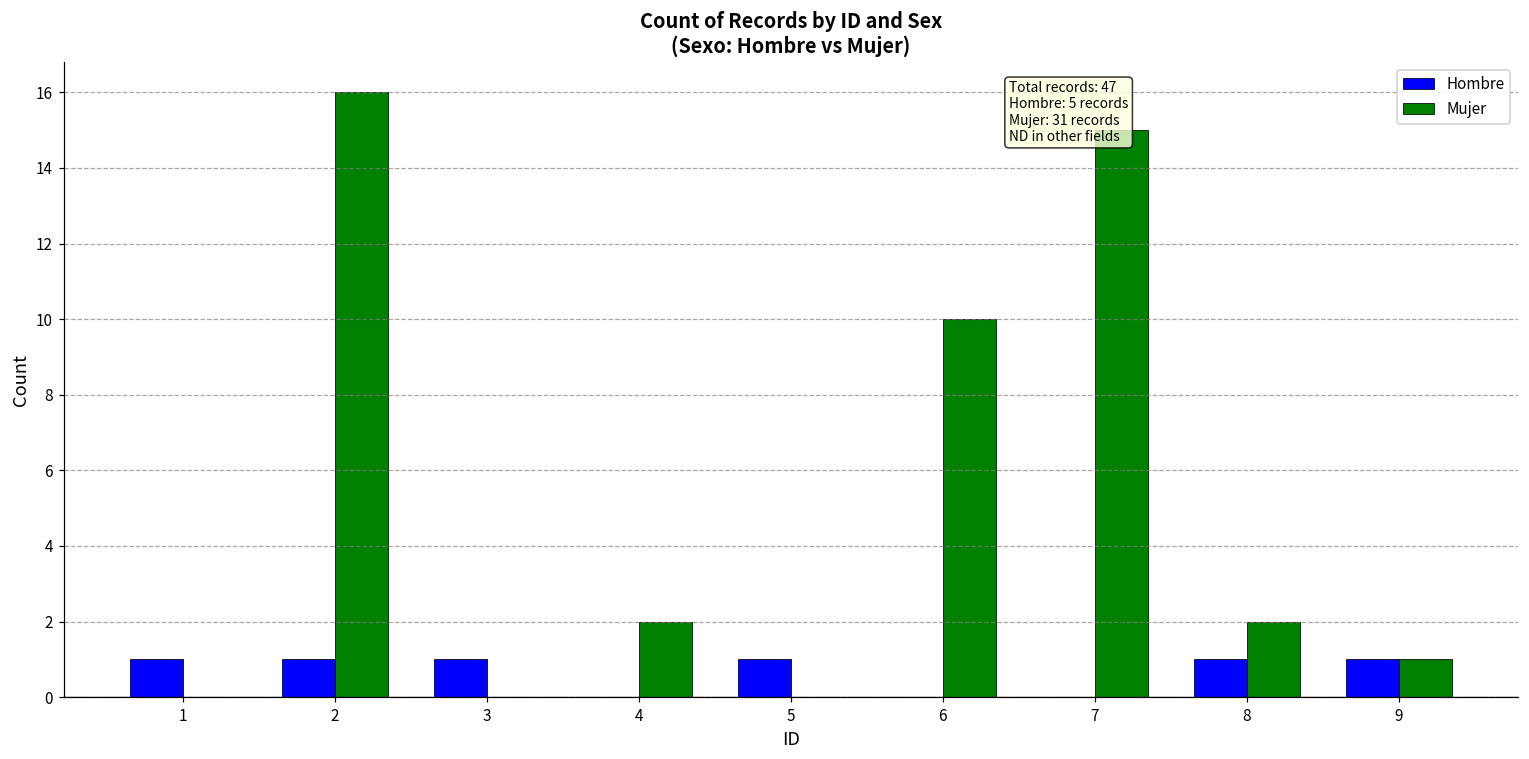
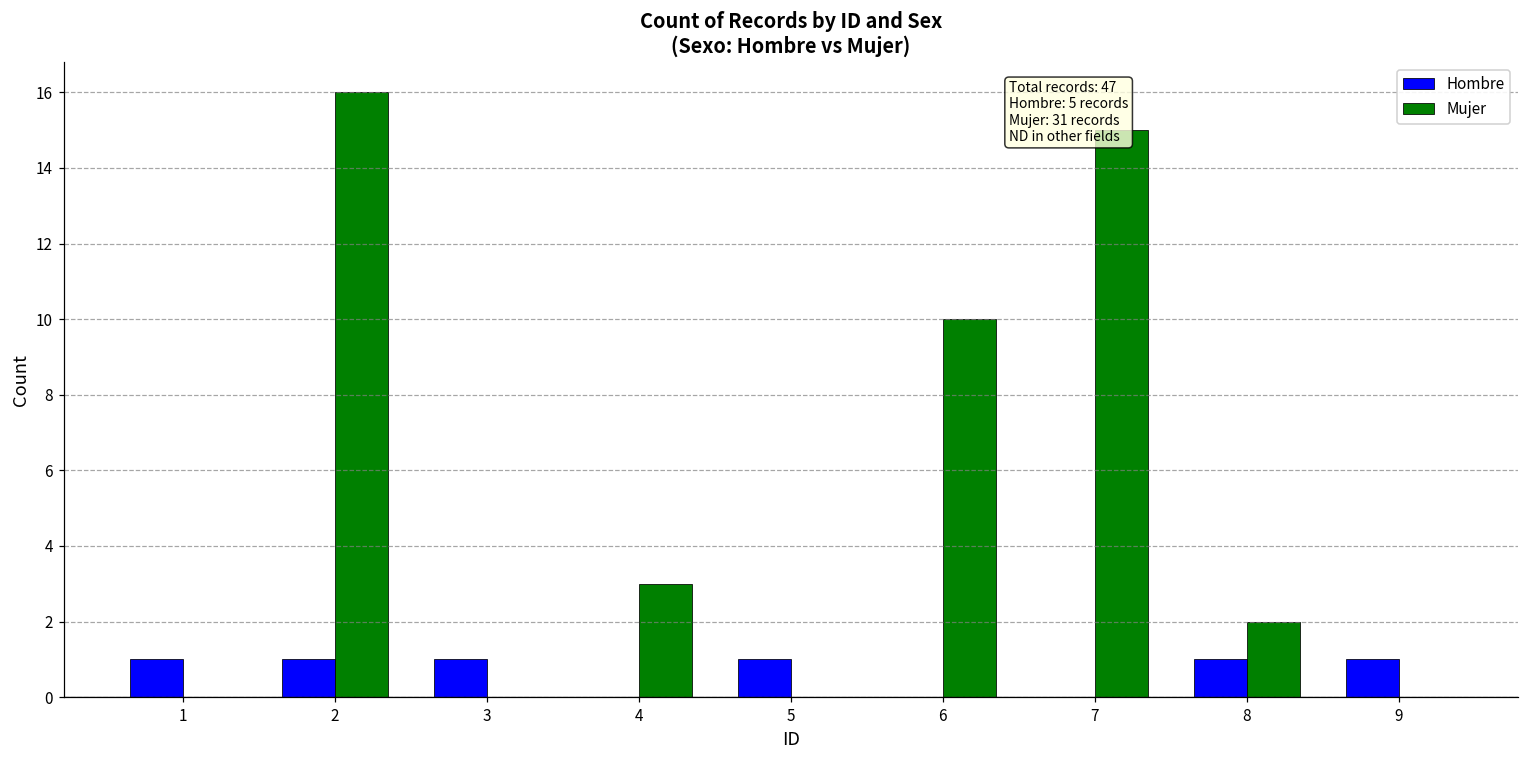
  {
    "Hombre": {
      "1": 1,
      "2": 1,
      "3": 1,
      "4": 0,
      "5": 1,
      "6": 0,
      "7": 0,
      "8": 1,
      "9": 1
    },
    "Mujer": {
      "1": 0,
      "2": 16,
      "3": 0,
-     "4": 2,
+     "4": 3,
      "5": 0,
      "6": 10,
      "8": 2,
-     "9": 1
+     "9": 0
    }
  }
